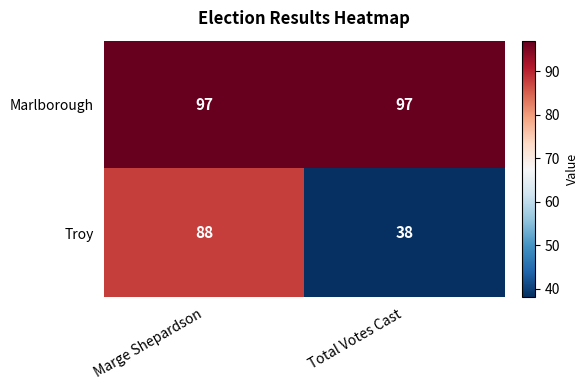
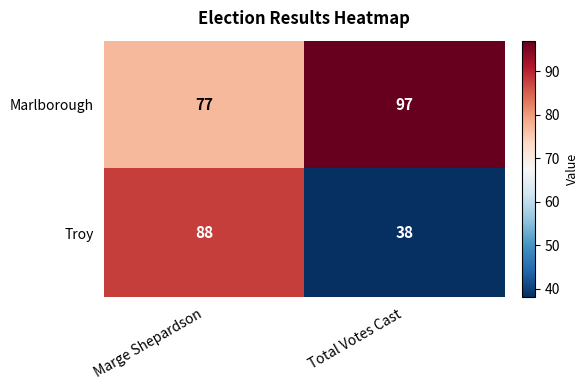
  {
    "Marlborough": {
-     "Marge Shepardson": 97,
+     "Marge Shepardson": 77,
      "Total Votes Cast": 97
    },
    "Troy": {
      "Marge Shepardson": 88,
      "Total Votes Cast": 38
    }
  }
